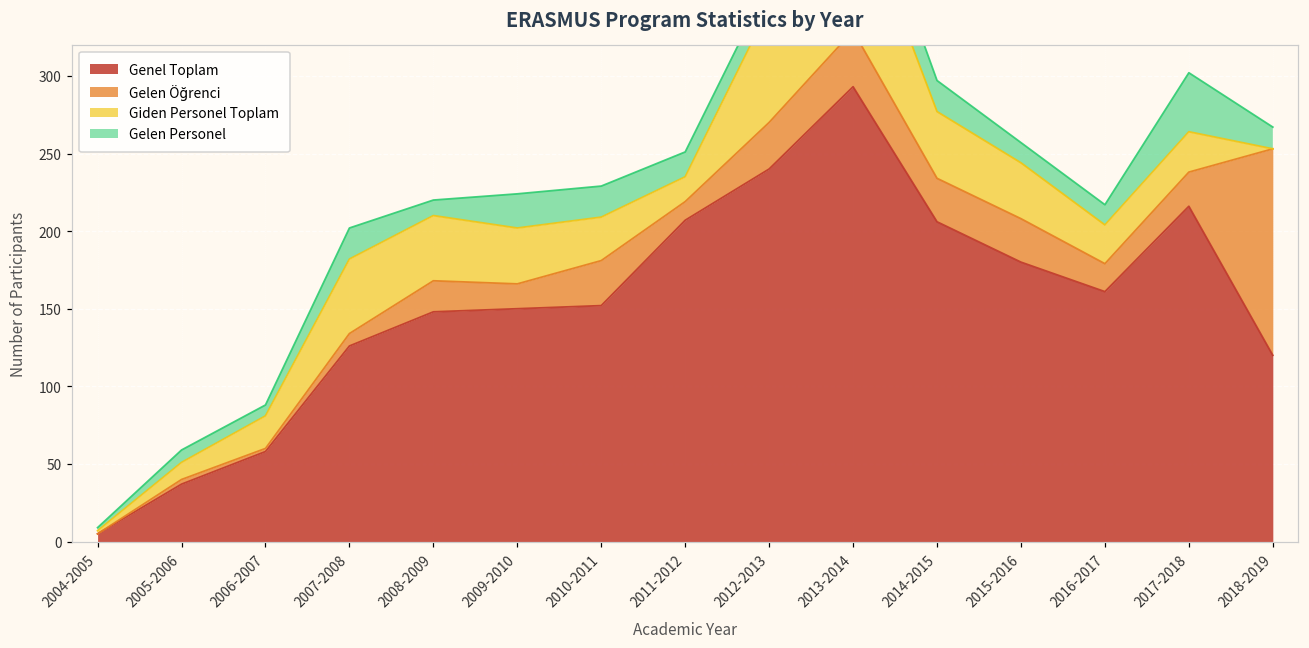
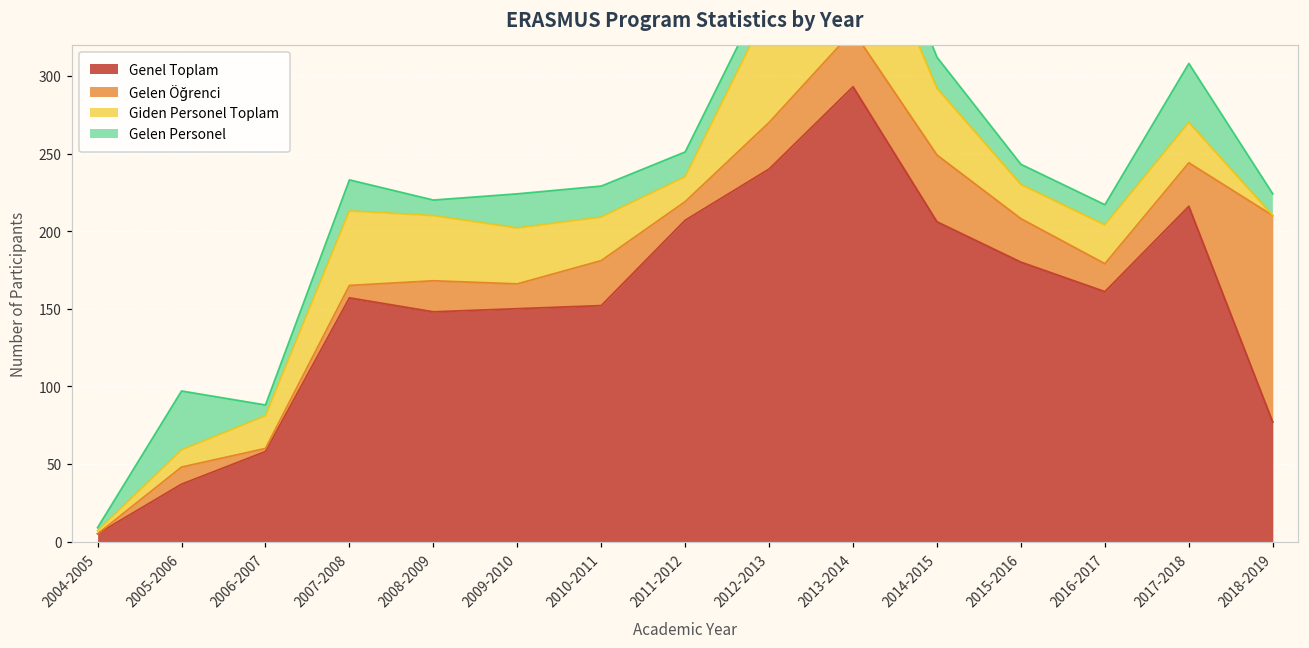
  {
    "Genel Toplam": {
      "2005-2006": 37,
      "2006-2007": 58,
-     "2007-2008": 126,
+     "2007-2008": 157,
      "2008-2009": 148,
      "2009-2010": 150,
      "2010-2011": 152,
      "2011-2012": 207,
      "2012-2013": 240,
      "2013-2014": 293,
      "2014-2015": 206,
      "2015-2016": 180,
      "2016-2017": 161,
      "2017-2018": 216,
-     "2018-2019": 120
+     "2018-2019": 77
    },
    "Gelen Öğrenci": {
-     "2005-2006": 3,
+     "2005-2006": 11,
      "2006-2007": 2,
      "2007-2008": 8,
      "2008-2009": 20,
      "2009-2010": 16,
      "2010-2011": 29,
      "2011-2012": 12,
      "2012-2013": 30,
-     "2014-2015": 28,
+     "2014-2015": 43,
      "2015-2016": 28,
      "2016-2017": 18,
-     "2017-2018": 22
+     "2017-2018": 28
    },
    "Giden Personel Toplam": {
      "2004-2005": 2,
      "2005-2006": 11,
      "2006-2007": 21,
      "2007-2008": 48,
      "2008-2009": 42,
      "2009-2010": 36,
      "2010-2011": 28,
      "2011-2012": 16,
      "2014-2015": 43,
-     "2015-2016": 36,
+     "2015-2016": 22,
      "2016-2017": 25,
      "2017-2018": 26
    },
    "Gelen Personel": {
      "2004-2005": 2,
-     "2005-2006": 8,
+     "2005-2006": 38,
      "2006-2007": 7,
      "2007-2008": 20,
      "2008-2009": 10,
      "2009-2010": 22,
      "2010-2011": 20,
      "2011-2012": 16,
      "2014-2015": 20,
      "2015-2016": 13,
      "2016-2017": 13,
      "2017-2018": 38,
      "2018-2019": 14
    }
  }
